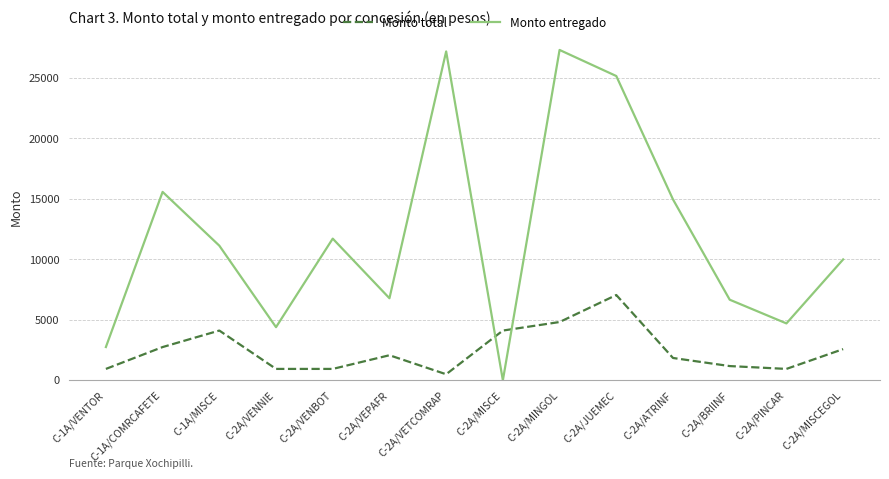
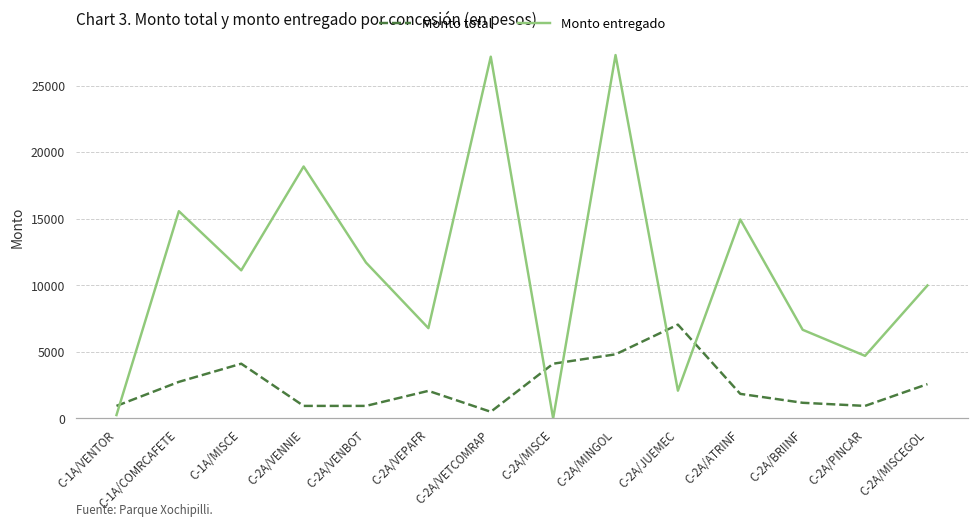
  {
    "Monto total": {
      "C-1A/VENTOR": 900,
      "C-1A/COMRCAFETE": 2700,
      "C-1A/MISCE": 4100,
      "C-2A/VENNIE": 900,
      "C-2A/VENBOT": 900,
      "C-2A/VEPAFR": 2100,
      "C-2A/VETCOMRAP": 500,
      "C-2A/MISCE": 4100,
      "C-2A/MINGOL": 4800,
      "C-2A/JUEMEC": 7100,
      "C-2A/ATRINF": 1800,
      "C-2A/BRIINF": 1200,
      "C-2A/PINCAR": 900,
      "C-2A/MISCEGOL": 2600
    },
    "Monto entregado": {
-     "C-1A/VENTOR": 2700,
+     "C-1A/VENTOR": 300,
      "C-1A/COMRCAFETE": 15600,
      "C-1A/MISCE": 11100,
-     "C-2A/VENNIE": 4400,
+     "C-2A/VENNIE": 18900,
      "C-2A/VENBOT": 11700,
      "C-2A/VEPAFR": 6800,
      "C-2A/VETCOMRAP": 27200,
      "C-2A/MISCE": 0,
      "C-2A/MINGOL": 27300,
-     "C-2A/JUEMEC": 25200,
+     "C-2A/JUEMEC": 2100,
      "C-2A/ATRINF": 15000,
      "C-2A/BRIINF": 6700,
      "C-2A/PINCAR": 4700,
      "C-2A/MISCEGOL": 10000
    }
  }
